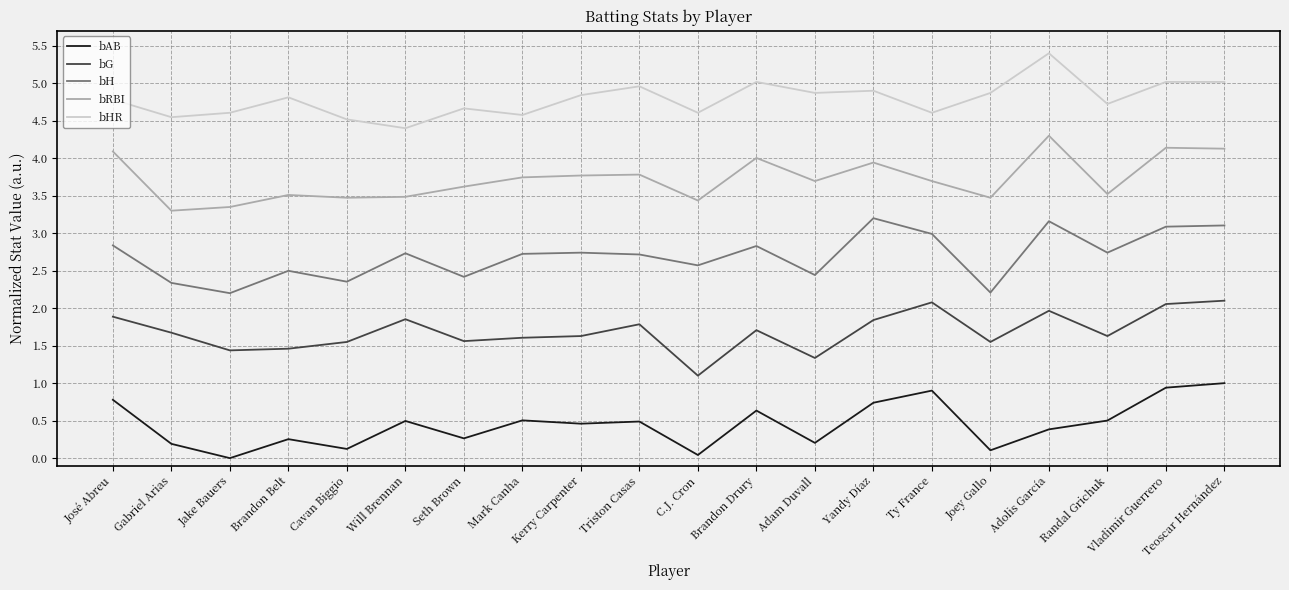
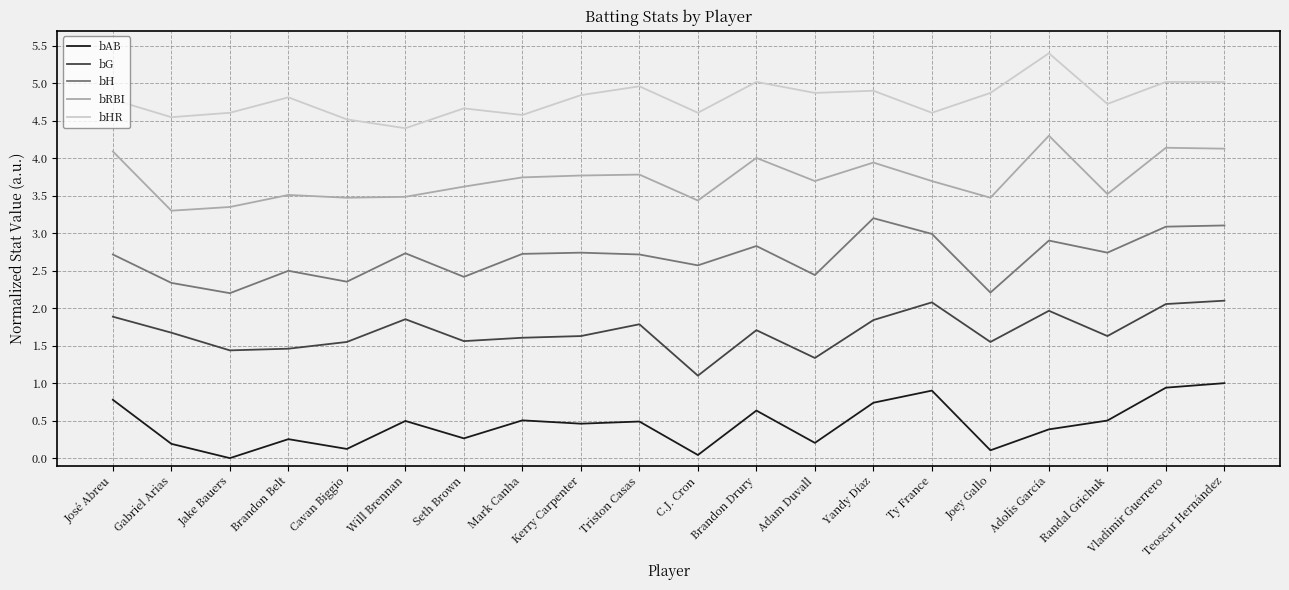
  {
    "bAB": {
      "José Abreu": 0.8,
      "Gabriel Arias": 0.2,
      "Jake Bauers": 0.0,
      "Brandon Belt": 0.3,
      "Cavan Biggio": 0.1,
      "Will Brennan": 0.5,
      "Seth Brown": 0.3,
      "Mark Canha": 0.5,
      "Kerry Carpenter": 0.5,
      "Triston Casas": 0.5,
      "C.J. Cron": 0.0,
      "Brandon Drury": 0.6,
      "Adam Duvall": 0.2,
      "Yandy Díaz": 0.7,
      "Ty France": 0.9,
      "Joey Gallo": 0.1,
      "Adolis García": 0.4,
      "Randal Grichuk": 0.5,
      "Vladimir Guerrero": 0.9,
      "Teoscar Hernández": 1.0
    },
    "bG": {
      "José Abreu": 1.9,
      "Gabriel Arias": 1.7,
      "Jake Bauers": 1.4,
      "Brandon Belt": 1.5,
      "Cavan Biggio": 1.5,
      "Will Brennan": 1.9,
      "Seth Brown": 1.6,
      "Mark Canha": 1.6,
      "Kerry Carpenter": 1.6,
      "Triston Casas": 1.8,
      "C.J. Cron": 1.1,
      "Brandon Drury": 1.7,
      "Adam Duvall": 1.3,
      "Yandy Díaz": 1.8,
      "Ty France": 2.1,
      "Joey Gallo": 1.5,
      "Adolis García": 2.0,
      "Randal Grichuk": 1.6,
      "Vladimir Guerrero": 2.1,
      "Teoscar Hernández": 2.1
    },
    "bH": {
-     "José Abreu": 2.8,
+     "José Abreu": 2.7,
      "Gabriel Arias": 2.3,
      "Jake Bauers": 2.2,
      "Brandon Belt": 2.5,
      "Cavan Biggio": 2.4,
      "Will Brennan": 2.7,
      "Seth Brown": 2.4,
      "Mark Canha": 2.7,
      "Kerry Carpenter": 2.7,
      "Triston Casas": 2.7,
      "C.J. Cron": 2.6,
      "Brandon Drury": 2.8,
      "Adam Duvall": 2.4,
      "Yandy Díaz": 3.2,
      "Ty France": 3.0,
      "Joey Gallo": 2.2,
-     "Adolis García": 3.2,
+     "Adolis García": 2.9,
      "Randal Grichuk": 2.7,
      "Vladimir Guerrero": 3.1,
      "Teoscar Hernández": 3.1
    }
  }
